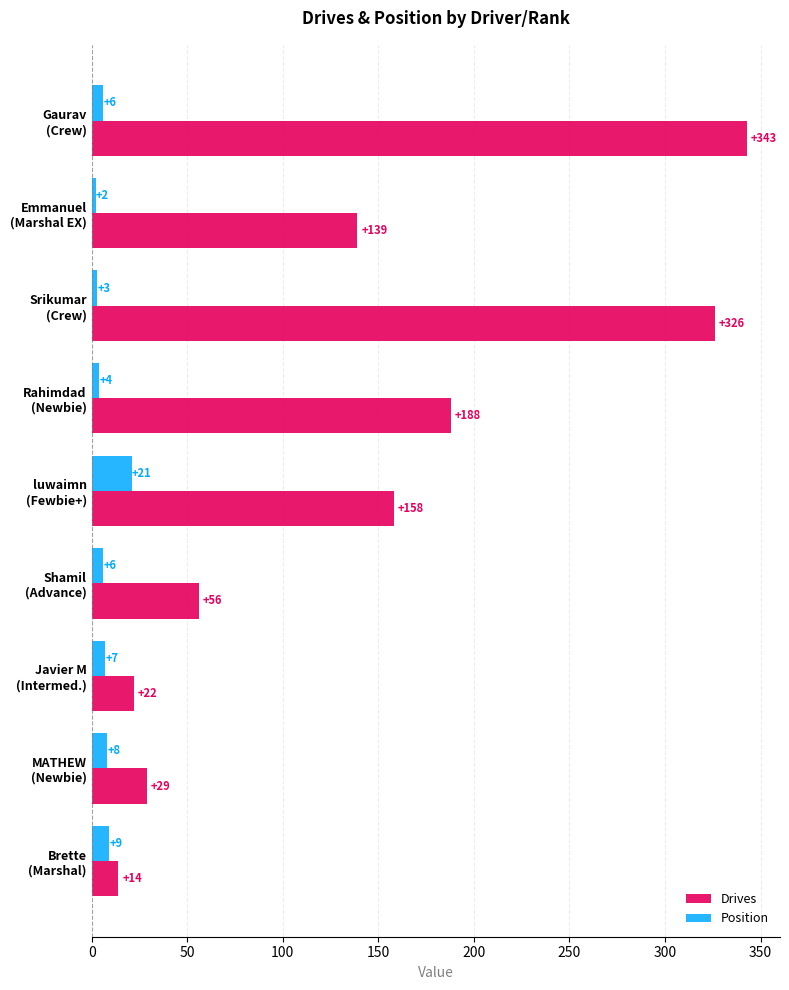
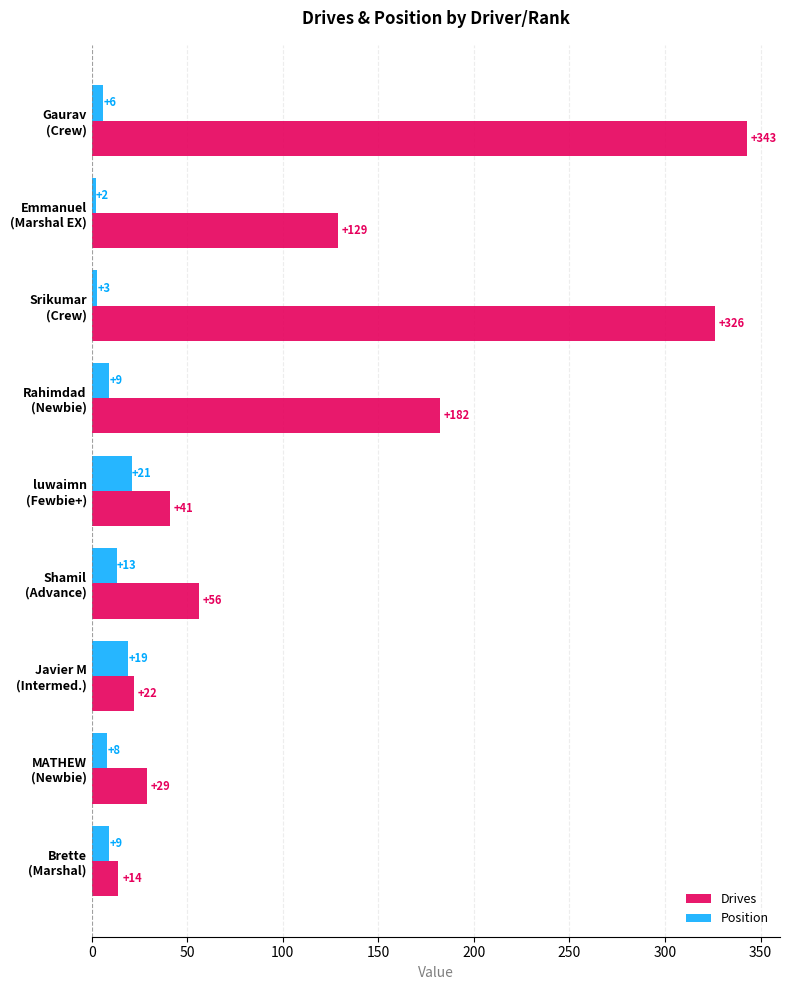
  {
    "Drives": {
      "Gaurav (Crew)": "+343",
-     "Emmanuel (Marshal EX)": "+139",
+     "Emmanuel (Marshal EX)": "+129",
      "Srikumar (Crew)": "+326",
-     "Rahimdad (Newbie)": "+188",
-     "luwaimn (Fewbie+)": "+158",
+     "Rahimdad (Newbie)": "+182",
+     "luwaimn (Fewbie+)": "+41",
      "Shamil (Advance)": "+56",
      "Javier M (Intermed.)": "+22",
      "MATHEW (Newbie)": "+29",
      "Brette (Marshal)": "+14"
    },
    "Position": {
      "Gaurav (Crew)": "+6",
      "Emmanuel (Marshal EX)": "+2",
      "Srikumar (Crew)": "+3",
-     "Rahimdad (Newbie)": "+4",
+     "Rahimdad (Newbie)": "+9",
      "luwaimn (Fewbie+)": "+21",
-     "Shamil (Advance)": "+6",
-     "Javier M (Intermed.)": "+7",
+     "Shamil (Advance)": "+13",
+     "Javier M (Intermed.)": "+19",
      "MATHEW (Newbie)": "+8",
      "Brette (Marshal)": "+9"
    }
  }
